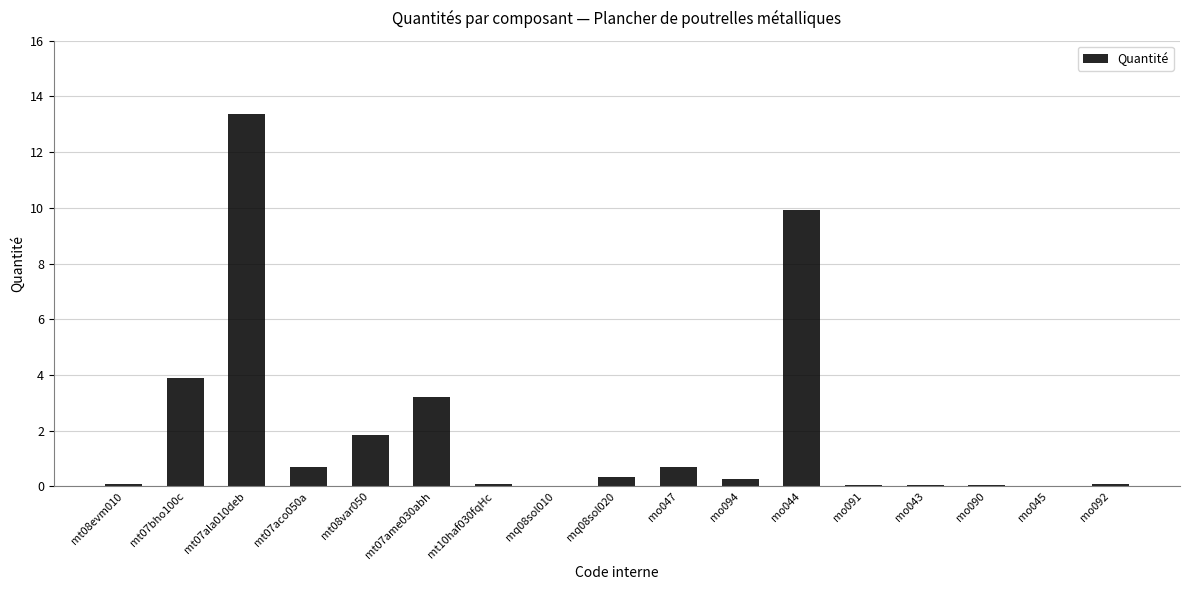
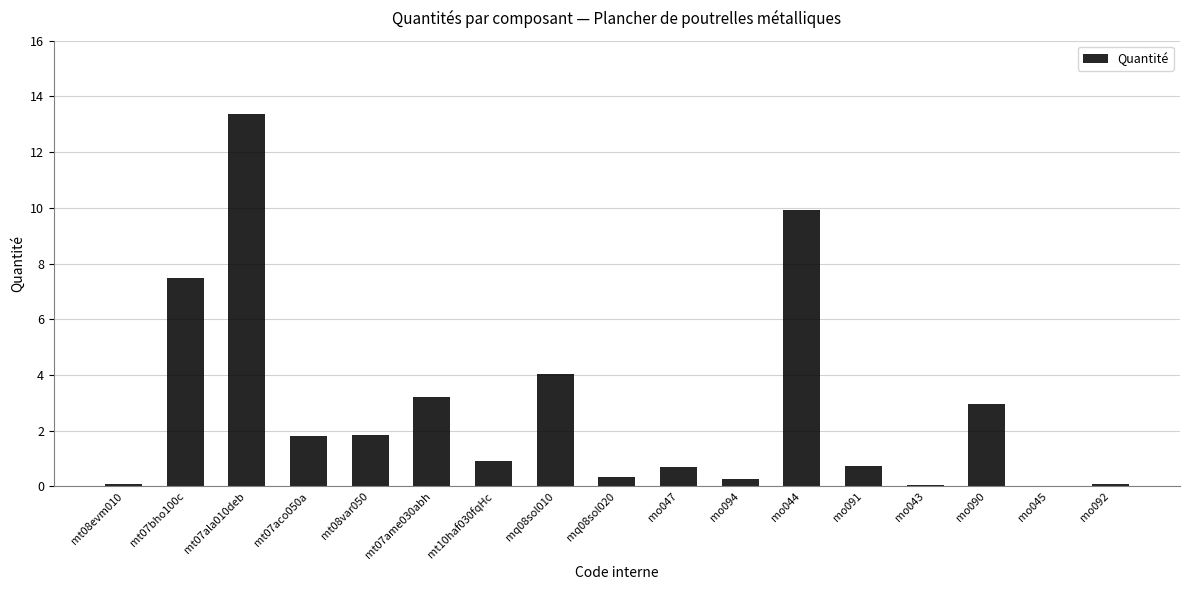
  {
    "mt08evm010": 0.1,
-   "mt07bho100c": 3.9,
+   "mt07bho100c": 7.5,
    "mt07ala010deb": 13.4,
-   "mt07aco050a": 0.7,
+   "mt07aco050a": 1.8,
    "mt08var050": 1.9,
    "mt07ame030abh": 3.2,
-   "mt10haf030fqHc": 0.1,
-   "mq08sol010": 0.0,
+   "mt10haf030fqHc": 0.9,
+   "mq08sol010": 4.1,
    "mq08sol020": 0.3,
    "mo047": 0.7,
    "mo094": 0.3,
    "mo044": 9.9,
-   "mo091": 0.1,
-   "mo090": 0.0,
+   "mo091": 0.7,
+   "mo090": 3.0,
    "mo092": 0.1
  }
